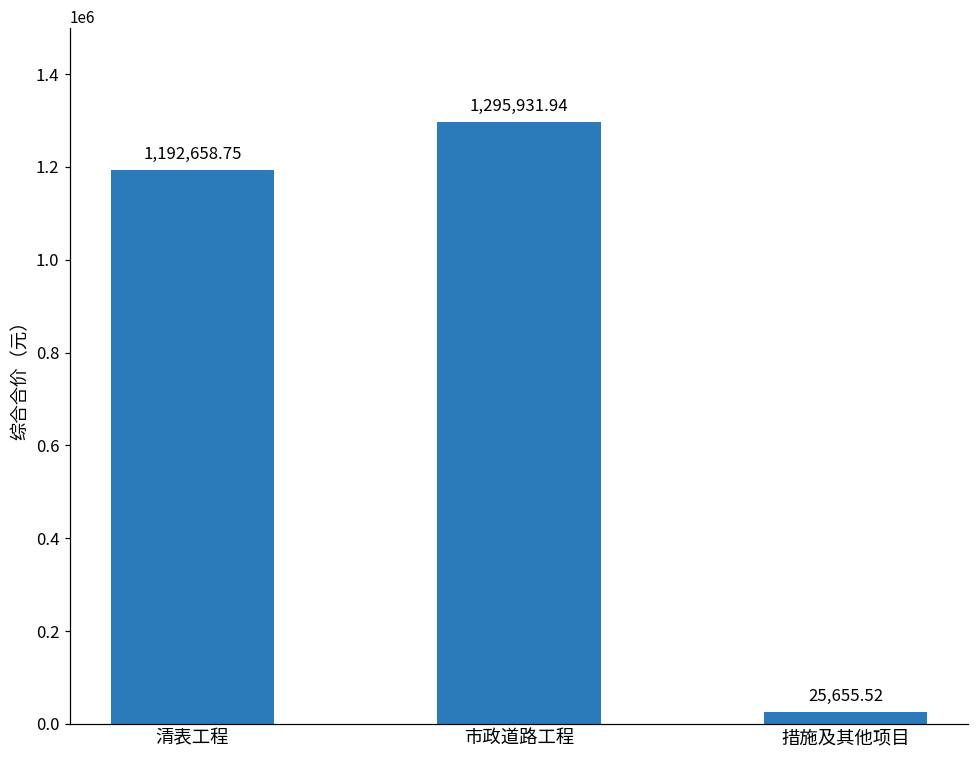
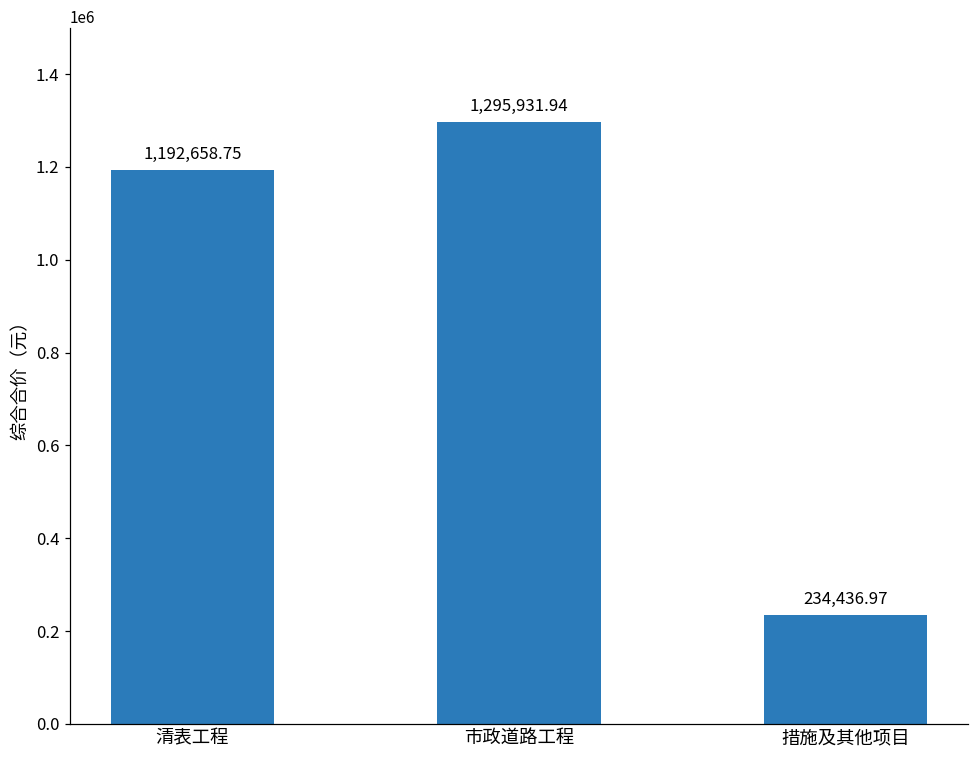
  {
    "清表工程": "1,192,658.75",
    "市政道路工程": "1,295,931.94",
-   "措施及其他项目": "25,655.52"
+   "措施及其他项目": "234,436.97"
  }
